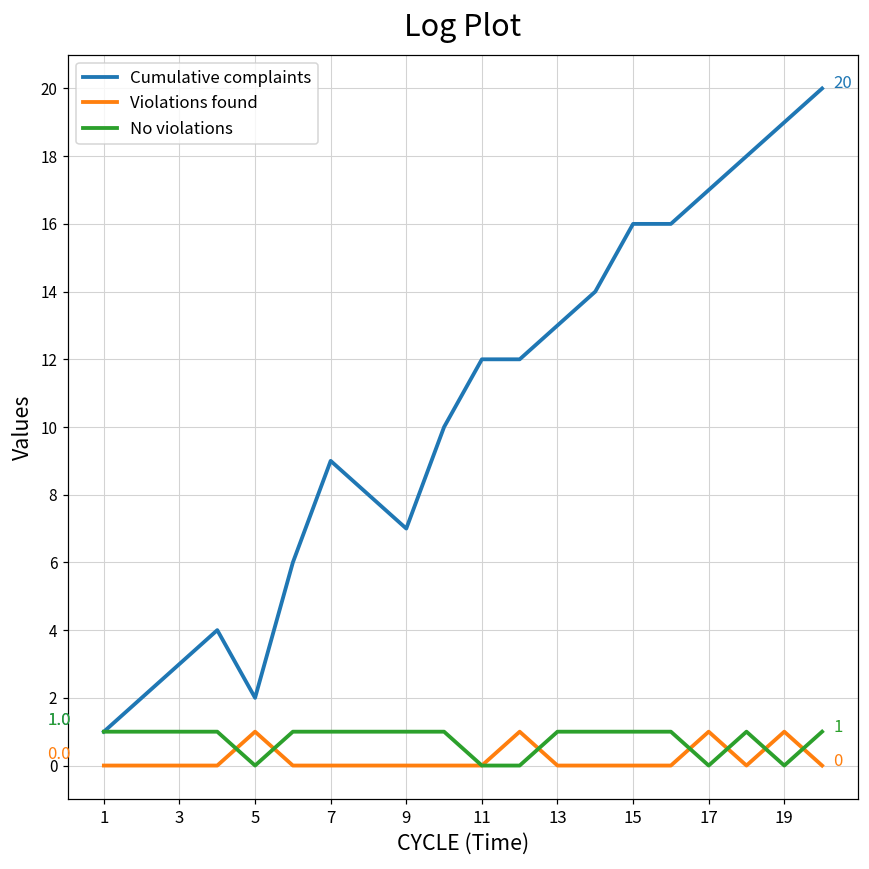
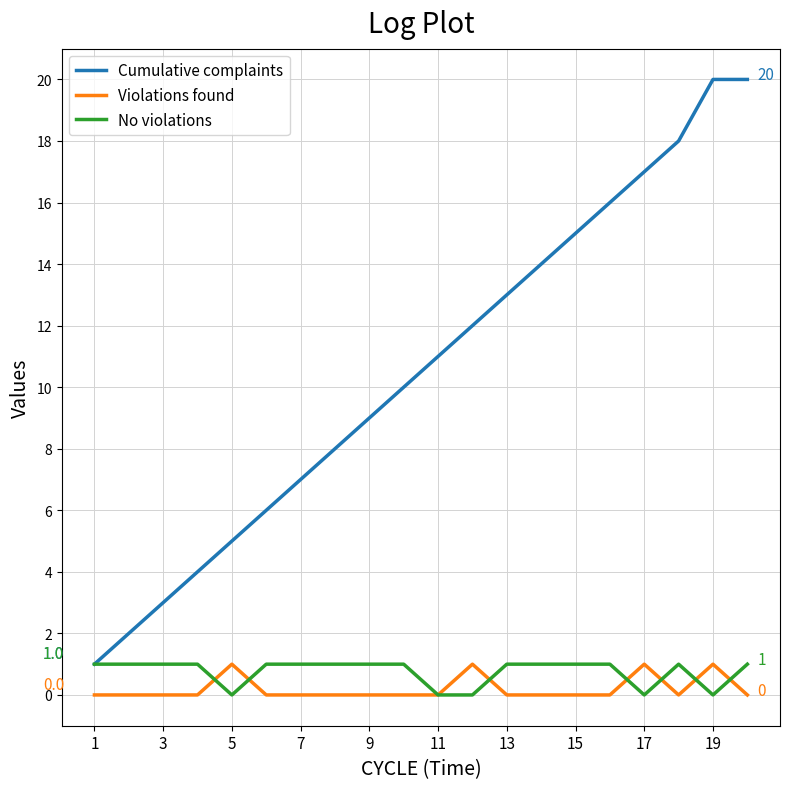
  {
    "Cumulative complaints": {
      "3": 3,
-     "5": 2,
-     "7": 9,
-     "9": 7,
-     "11": 12,
+     "5": 5,
+     "7": 7,
+     "9": 9,
+     "11": 11,
      "13": 13,
-     "15": 16,
+     "15": 15,
      "17": 17,
-     "19": 19
+     "19": 20
    },
    "Violations found": {
      "1": 0,
      "3": 0,
      "5": 1,
      "7": 0,
      "9": 0,
      "13": 0,
      "15": 0,
      "17": 1,
      "19": 1
    },
    "No violations": {
      "3": 1,
      "5": 0,
      "7": 1,
      "9": 1,
      "13": 1,
      "15": 1,
      "17": 0,
      "19": 0
    }
  }
